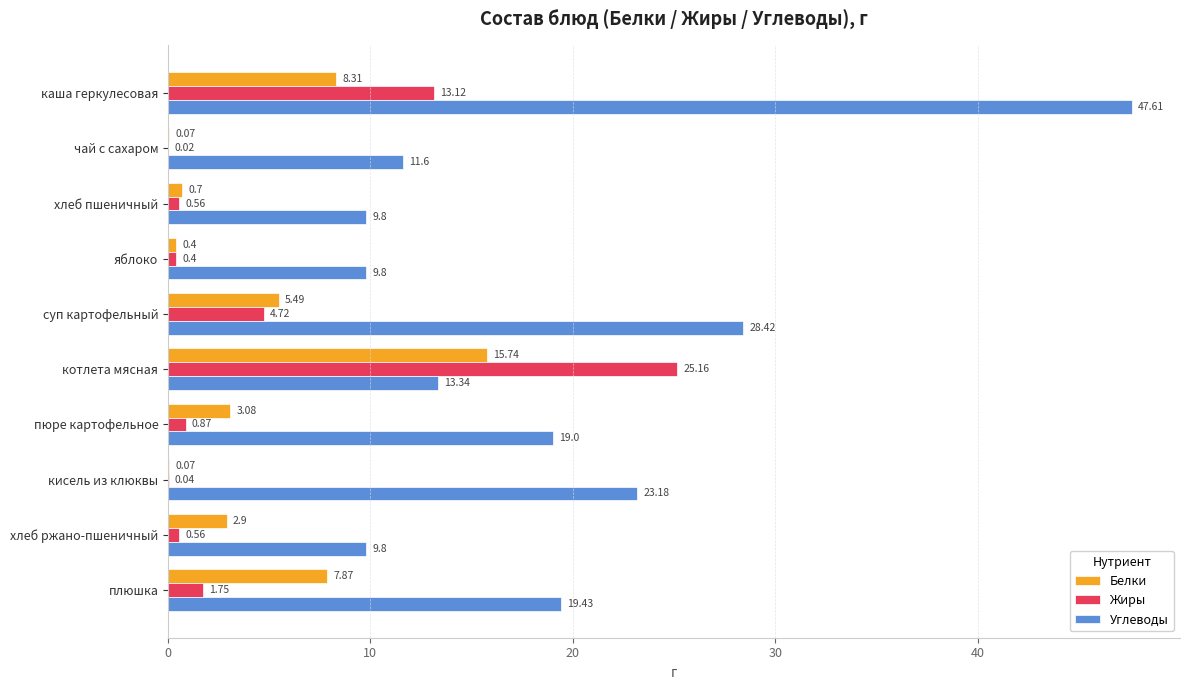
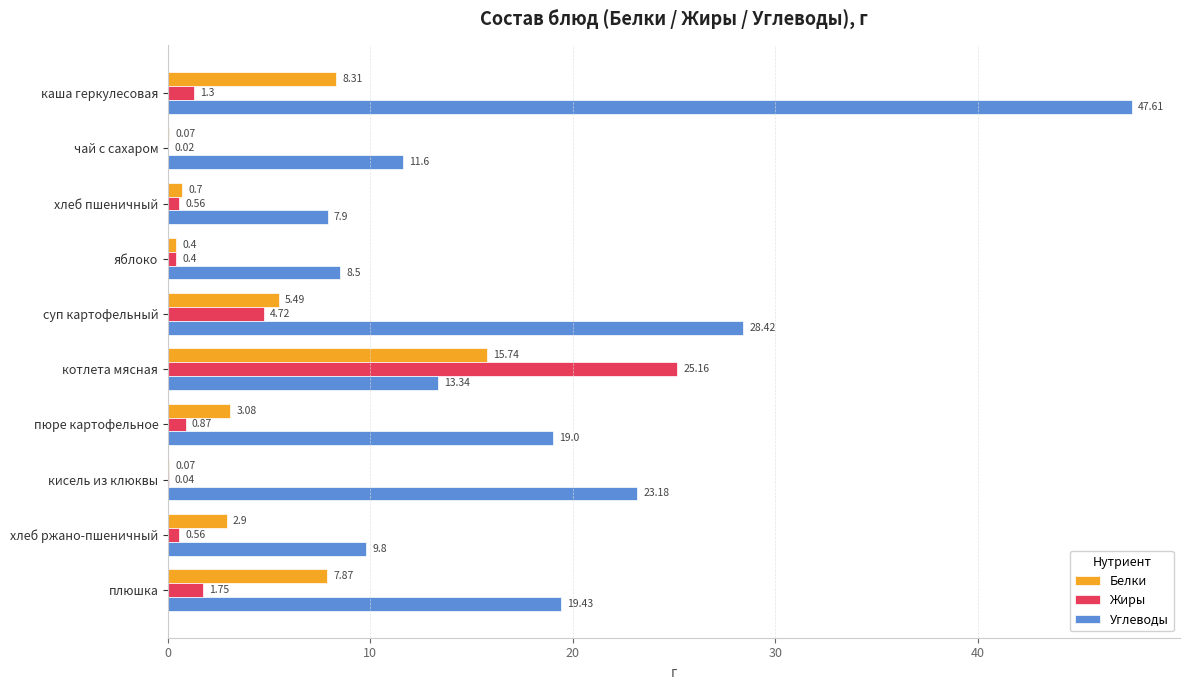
  {
    "Белки": {
      "каша геркулесовая": 8.31,
      "чай с сахаром": 0.07,
      "хлеб пшеничный": 0.7,
      "яблоко": 0.4,
      "суп картофельный": 5.49,
      "котлета мясная": 15.74,
      "пюре картофельное": 3.08,
      "кисель из клюквы": 0.07,
      "хлеб ржано-пшеничный": 2.9,
      "плюшка": 7.87
    },
    "Жиры": {
-     "каша геркулесовая": 13.12,
+     "каша геркулесовая": 1.3,
      "чай с сахаром": 0.02,
      "хлеб пшеничный": 0.56,
      "яблоко": 0.4,
      "суп картофельный": 4.72,
      "котлета мясная": 25.16,
      "пюре картофельное": 0.87,
      "кисель из клюквы": 0.04,
      "хлеб ржано-пшеничный": 0.56,
      "плюшка": 1.75
    },
    "Углеводы": {
      "каша геркулесовая": 47.61,
      "чай с сахаром": 11.6,
-     "хлеб пшеничный": 9.8,
-     "яблоко": 9.8,
+     "хлеб пшеничный": 7.9,
+     "яблоко": 8.5,
      "суп картофельный": 28.42,
      "котлета мясная": 13.34,
      "пюре картофельное": 19.0,
      "кисель из клюквы": 23.18,
      "хлеб ржано-пшеничный": 9.8,
      "плюшка": 19.43
    }
  }
